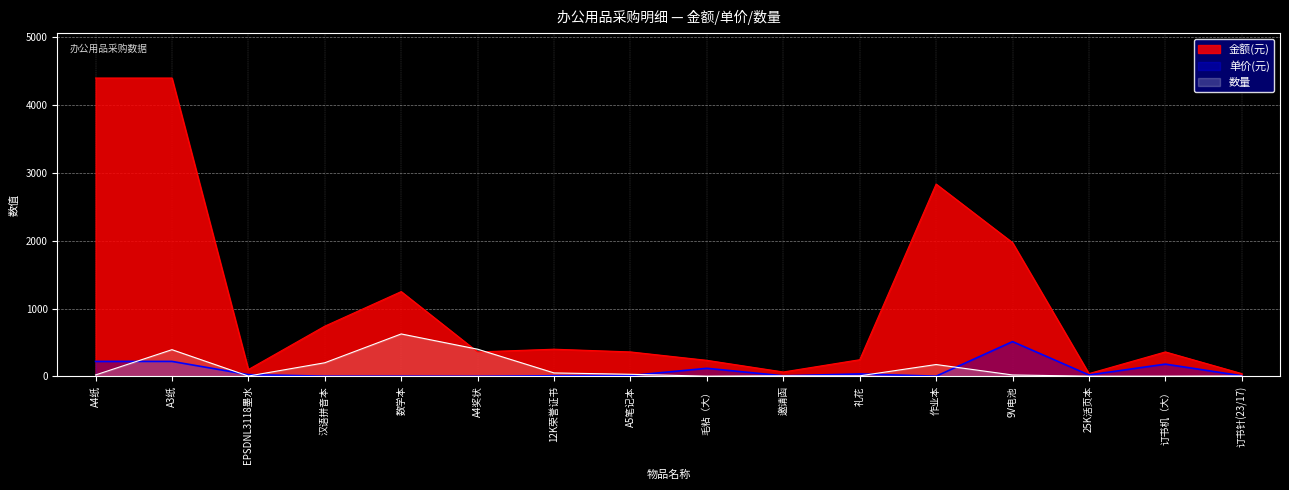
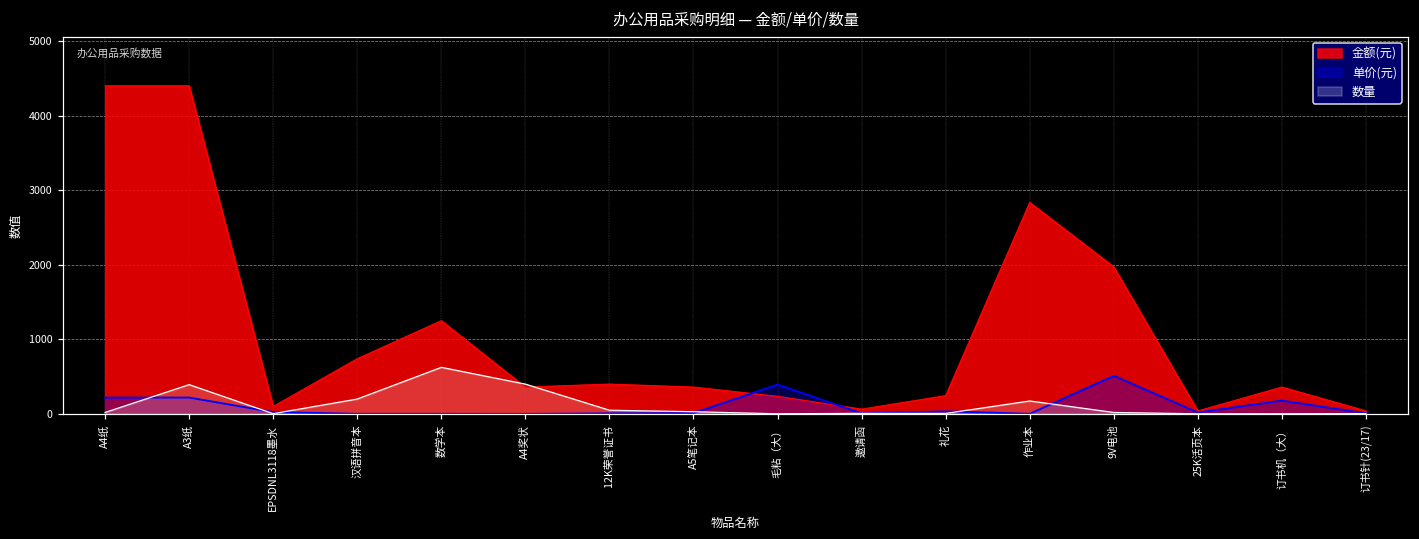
  {
    "金额(元)": {
      "A4纸": 4400,
      "A3纸": 4400,
      "EPSDNL3118墨水": 100,
      "汉语拼音本": 700,
      "数学本": 1300,
      "A4奖状": 400,
      "12K荣誉证书": 400,
      "A5笔记本": 400,
      "毛粘（大）": 200,
      "邀请函": 100,
      "礼花": 200,
      "作业本": 2800,
      "9V电池": 2000,
      "订书机（大）": 400
    },
    "单价(元)": {
      "A4纸": 200,
      "A3纸": 200,
      "汉语拼音本": 0,
      "数学本": 0,
      "A4奖状": 0,
      "12K荣誉证书": 0,
-     "毛粘（大）": 100,
+     "毛粘（大）": 400,
      "作业本": 0,
      "9V电池": 500,
      "订书机（大）": 200
    },
    "数量": {
      "A4纸": 0,
      "A3纸": 400,
      "汉语拼音本": 200,
      "数学本": 600,
      "A4奖状": 400,
      "12K荣誉证书": 100,
      "毛粘（大）": 0,
      "作业本": 200,
      "9V电池": 0,
      "订书机（大）": 0
    }
  }
